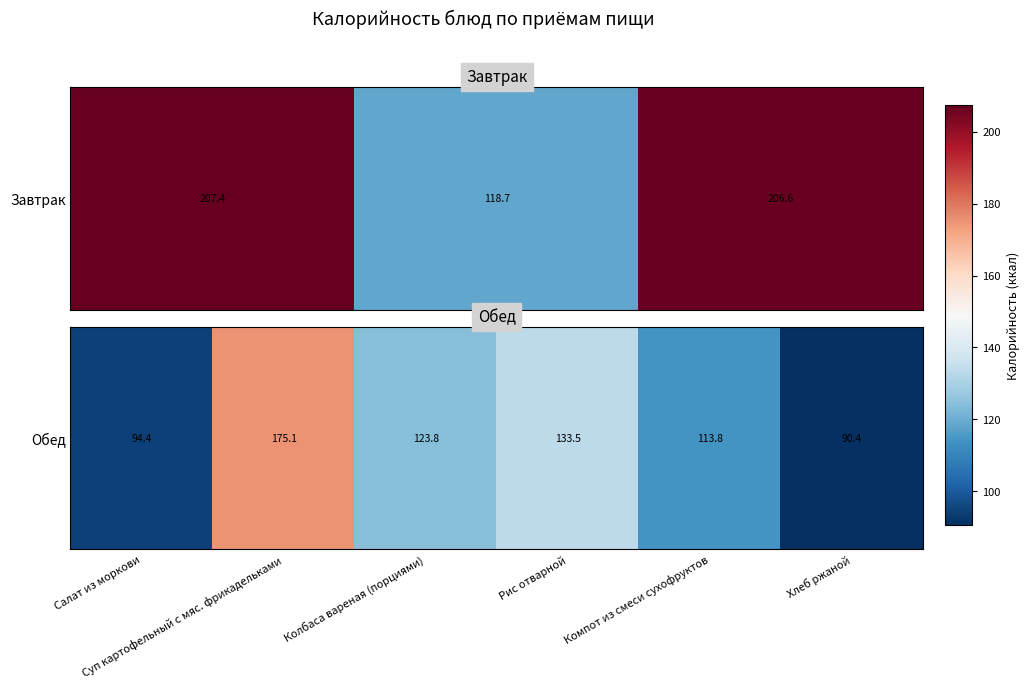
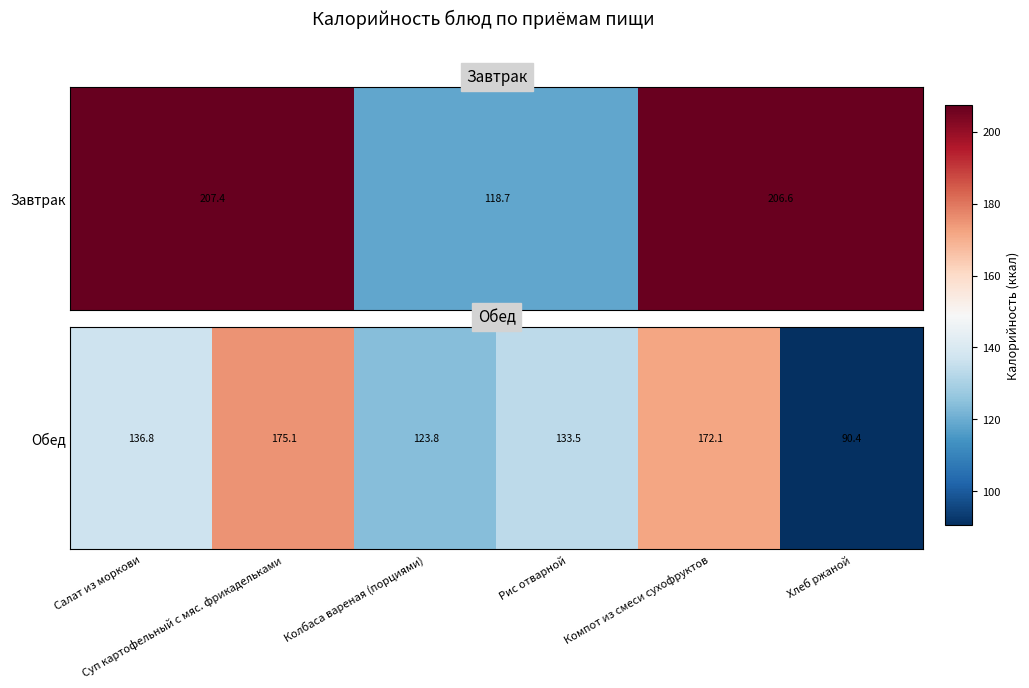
  {
    "Обед": {
      "Обед": {
-       "Салат из моркови": 94.4,
+       "Салат из моркови": 136.8,
        "Суп картофельный с мяс. фрикадельками": 175.1,
        "Колбаса вареная (порциями)": 123.8,
        "Рис отварной": 133.5,
-       "Компот из смеси сухофруктов": 113.8,
+       "Компот из смеси сухофруктов": 172.1,
        "Хлеб ржаной": 90.4
      }
    }
  }
